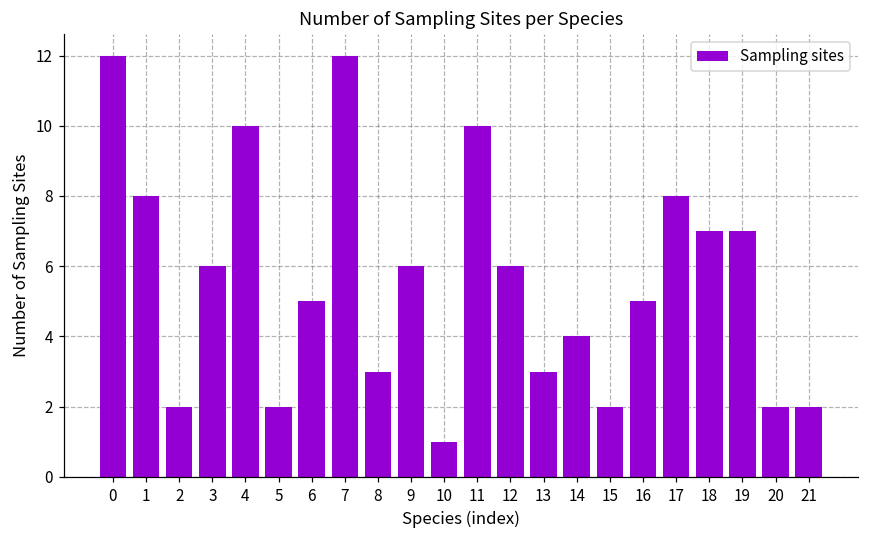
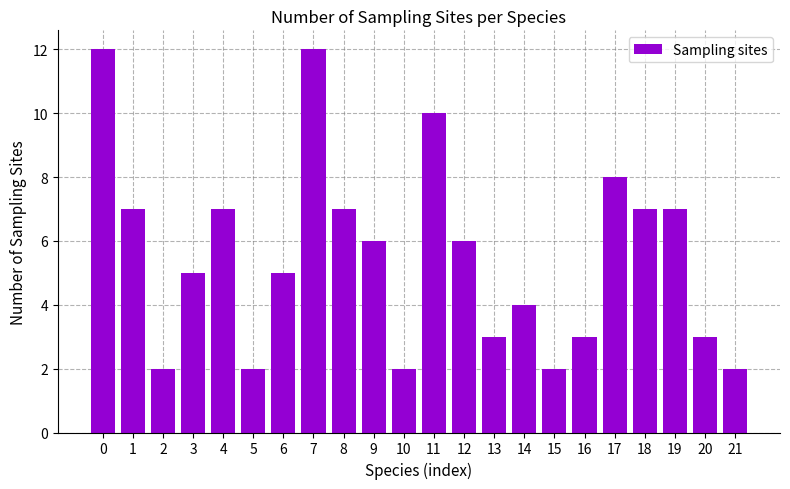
  {
    "0": 12,
-   "1": 8,
+   "1": 7,
    "2": 2,
-   "3": 6,
-   "4": 10,
+   "3": 5,
+   "4": 7,
    "5": 2,
    "6": 5,
    "7": 12,
-   "8": 3,
+   "8": 7,
    "9": 6,
-   "10": 1,
+   "10": 2,
    "11": 10,
    "12": 6,
    "13": 3,
    "14": 4,
    "15": 2,
-   "16": 5,
+   "16": 3,
    "17": 8,
    "18": 7,
    "19": 7,
-   "20": 2,
+   "20": 3,
    "21": 2
  }
